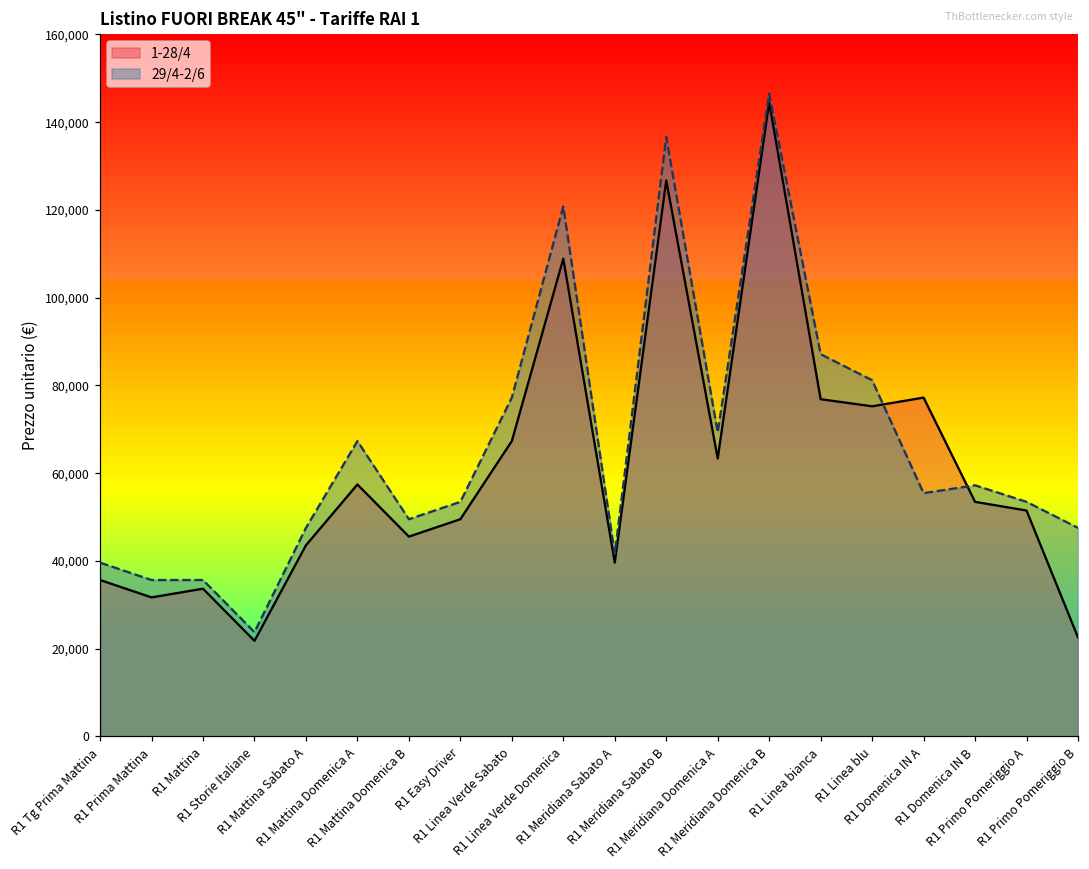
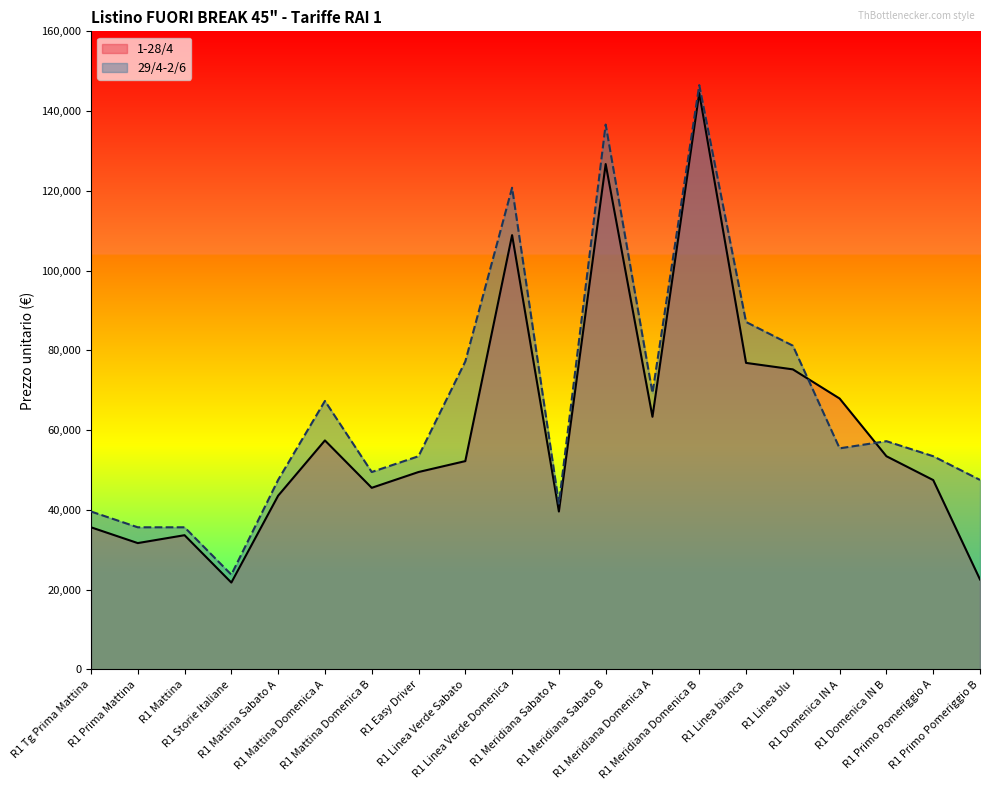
  {
    "1-28/4": {
      "R1 Tg Prima Mattina": "36,000",
      "R1 Prima Mattina": "32,000",
      "R1 Mattina": "34,000",
      "R1 Storie Italiane": "22,000",
      "R1 Mattina Sabato A": "44,000",
      "R1 Mattina Domenica A": "57,000",
      "R1 Mattina Domenica B": "46,000",
      "R1 Easy Driver": "50,000",
-     "R1 Linea Verde Sabato": "67,000",
+     "R1 Linea Verde Sabato": "52,000",
      "R1 Linea Verde Domenica": "109,000",
      "R1 Meridiana Sabato A": "40,000",
      "R1 Meridiana Sabato B": "127,000",
      "R1 Meridiana Domenica A": "63,000",
      "R1 Meridiana Domenica B": "145,000",
      "R1 Linea bianca": "77,000",
      "R1 Linea blu": "75,000",
-     "R1 Domenica IN A": "77,000",
+     "R1 Domenica IN A": "68,000",
      "R1 Domenica IN B": "53,000",
-     "R1 Primo Pomeriggio A": "51,000",
+     "R1 Primo Pomeriggio A": "47,000",
      "R1 Primo Pomeriggio B": "23,000"
    },
    "29/4-2/6": {
      "R1 Tg Prima Mattina": "40,000",
      "R1 Prima Mattina": "36,000",
      "R1 Mattina": "36,000",
      "R1 Storie Italiane": "24,000",
      "R1 Mattina Sabato A": "48,000",
      "R1 Mattina Domenica A": "67,000",
      "R1 Mattina Domenica B": "50,000",
      "R1 Easy Driver": "53,000",
      "R1 Linea Verde Sabato": "77,000",
      "R1 Linea Verde Domenica": "121,000",
      "R1 Meridiana Sabato A": "42,000",
      "R1 Meridiana Sabato B": "137,000",
      "R1 Meridiana Domenica A": "69,000",
      "R1 Meridiana Domenica B": "147,000",
      "R1 Linea bianca": "87,000",
      "R1 Linea blu": "81,000",
      "R1 Domenica IN A": "55,000",
      "R1 Domenica IN B": "57,000",
      "R1 Primo Pomeriggio A": "53,000",
      "R1 Primo Pomeriggio B": "48,000"
    }
  }
